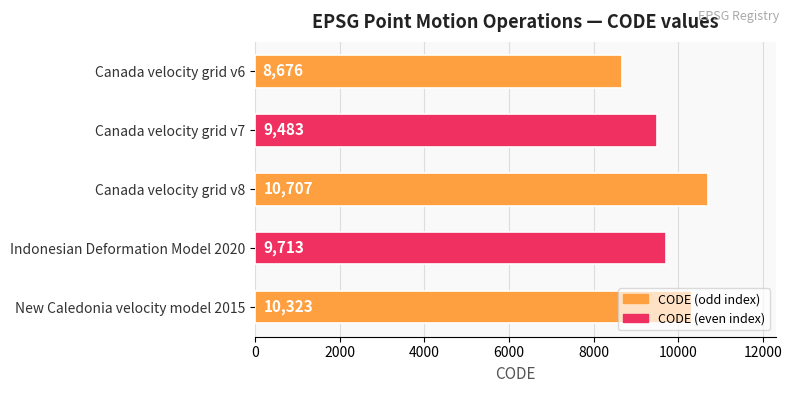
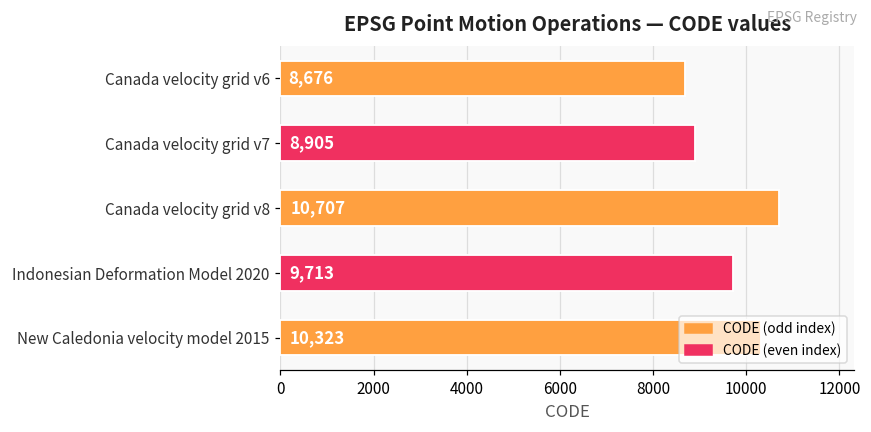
  {
    "Canada velocity grid v6": "8,676",
-   "Canada velocity grid v7": "9,483",
+   "Canada velocity grid v7": "8,905",
    "Canada velocity grid v8": "10,707",
    "Indonesian Deformation Model 2020": "9,713"
  }
